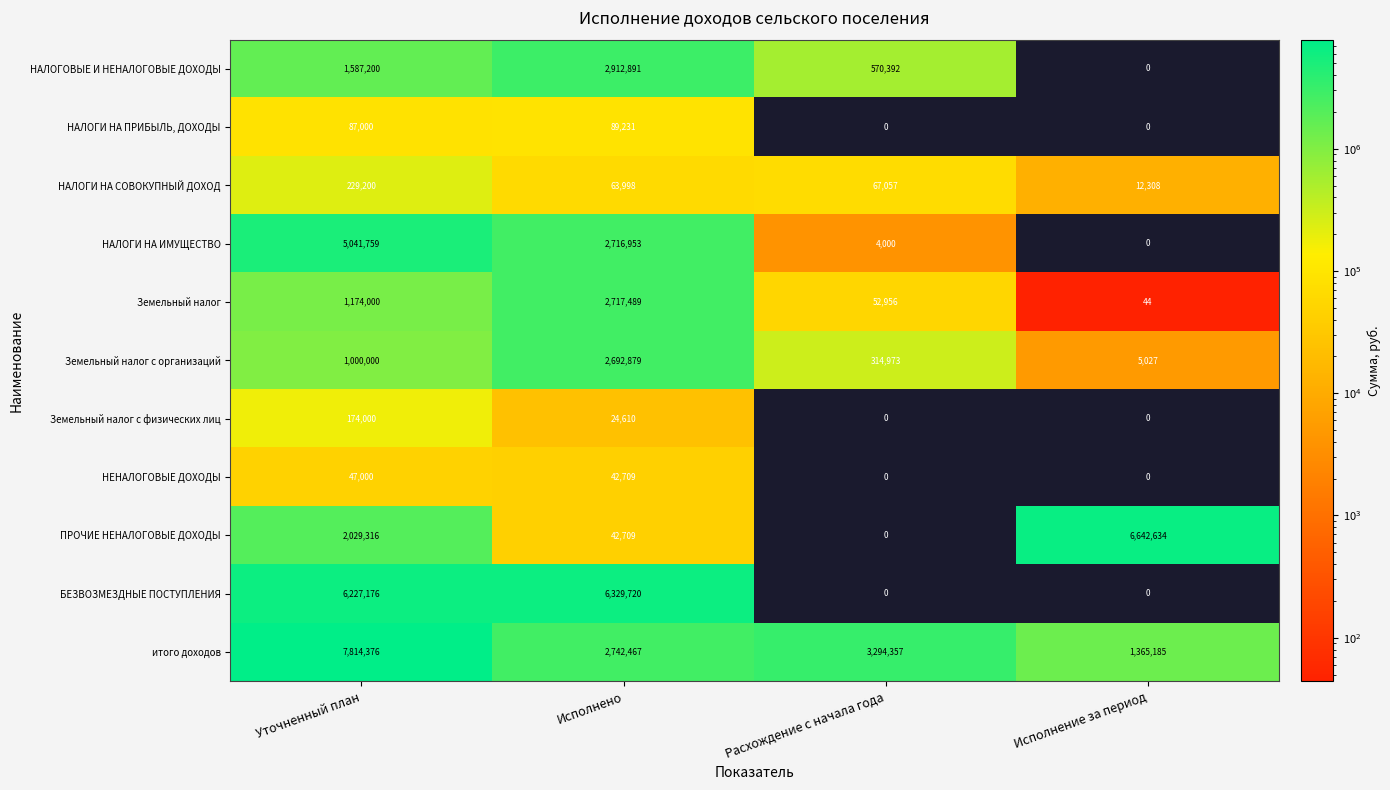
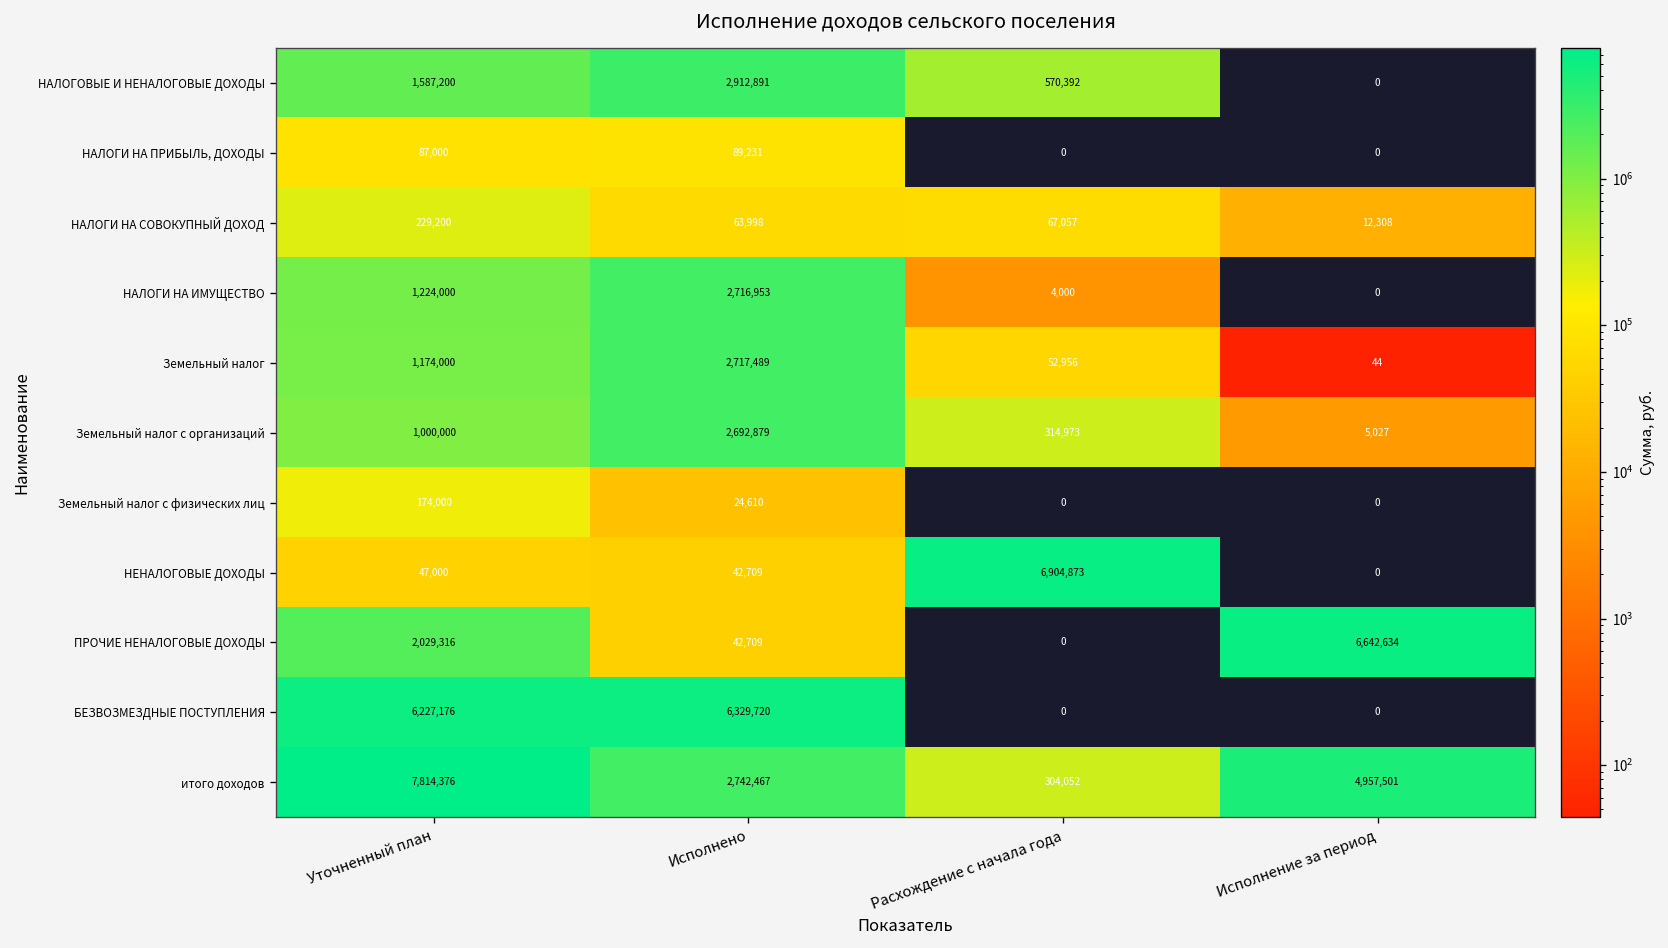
  {
    "НАЛОГОВЫЕ И НЕНАЛОГОВЫЕ ДОХОДЫ": {
      "Уточненный план": "1,587,200",
      "Исполнено": "2,912,891",
      "Расхождение с начала года": "570,392",
      "Исполнение за период": "0"
    },
    "НАЛОГИ НА ПРИБЫЛЬ, ДОХОДЫ": {
      "Уточненный план": "87,000",
      "Исполнено": "89,231",
      "Расхождение с начала года": "0",
      "Исполнение за период": "0"
    },
    "НАЛОГИ НА СОВОКУПНЫЙ ДОХОД": {
      "Уточненный план": "229,200",
      "Исполнено": "63,998",
      "Расхождение с начала года": "67,057",
      "Исполнение за период": "12,308"
    },
    "НАЛОГИ НА ИМУЩЕСТВО": {
-     "Уточненный план": "5,041,759",
+     "Уточненный план": "1,224,000",
      "Исполнено": "2,716,953",
      "Расхождение с начала года": "4,000",
      "Исполнение за период": "0"
    },
    "Земельный налог": {
      "Уточненный план": "1,174,000",
      "Исполнено": "2,717,489",
      "Расхождение с начала года": "52,956",
      "Исполнение за период": "44"
    },
    "Земельный налог с организаций": {
      "Уточненный план": "1,000,000",
      "Исполнено": "2,692,879",
      "Расхождение с начала года": "314,973",
      "Исполнение за период": "5,027"
    },
    "Земельный налог с физических лиц": {
      "Уточненный план": "174,000",
      "Исполнено": "24,610",
      "Расхождение с начала года": "0",
      "Исполнение за период": "0"
    },
    "НЕНАЛОГОВЫЕ ДОХОДЫ": {
      "Уточненный план": "47,000",
      "Исполнено": "42,709",
-     "Расхождение с начала года": "0",
+     "Расхождение с начала года": "6,904,873",
      "Исполнение за период": "0"
    },
    "ПРОЧИЕ НЕНАЛОГОВЫЕ ДОХОДЫ": {
      "Уточненный план": "2,029,316",
      "Исполнено": "42,709",
      "Расхождение с начала года": "0",
      "Исполнение за период": "6,642,634"
    },
    "БЕЗВОЗМЕЗДНЫЕ ПОСТУПЛЕНИЯ": {
      "Уточненный план": "6,227,176",
      "Исполнено": "6,329,720",
      "Расхождение с начала года": "0",
      "Исполнение за период": "0"
    },
    "итого доходов": {
      "Уточненный план": "7,814,376",
      "Исполнено": "2,742,467",
-     "Расхождение с начала года": "3,294,357",
-     "Исполнение за период": "1,365,185"
+     "Расхождение с начала года": "304,052",
+     "Исполнение за период": "4,957,501"
    }
  }
